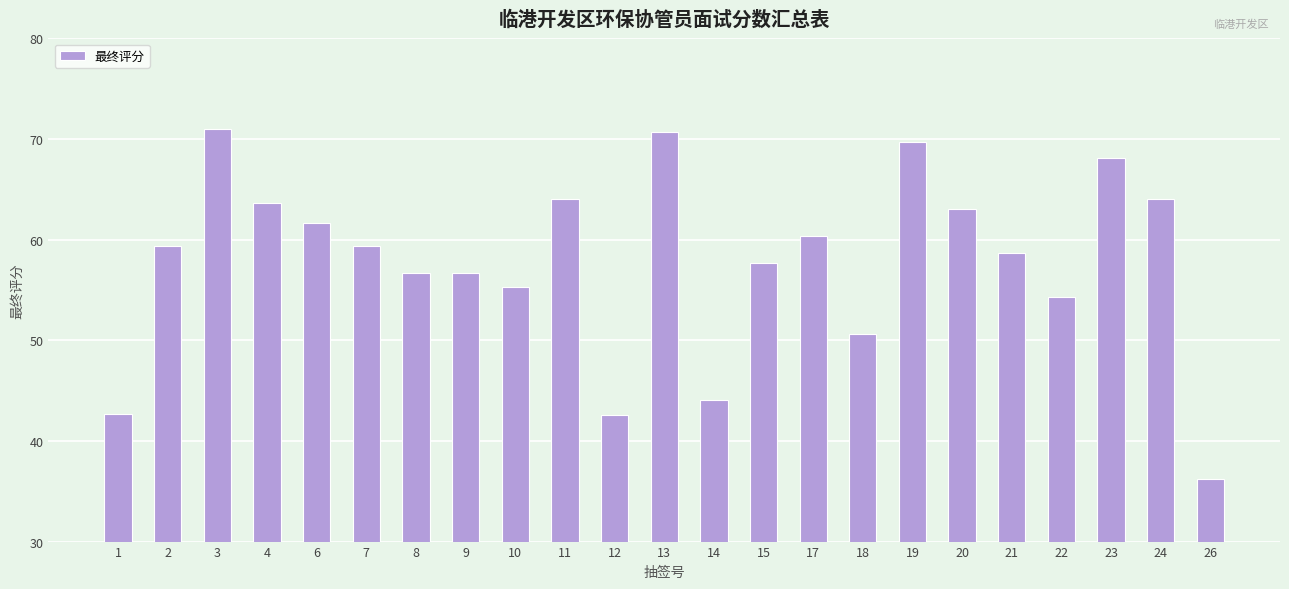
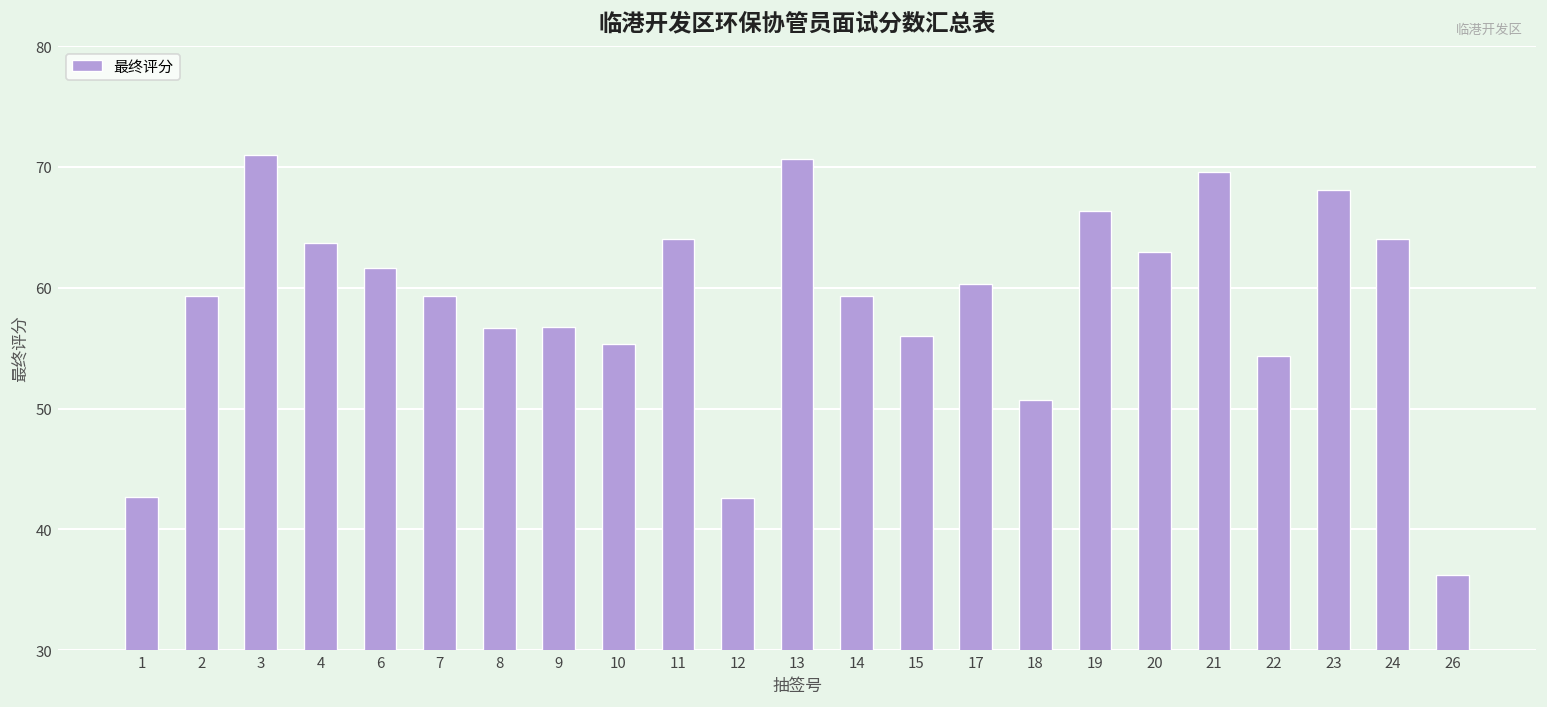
  {
    "1": 42.7,
    "2": 59.3,
    "3": 71.0,
    "4": 63.7,
    "6": 61.7,
    "7": 59.3,
    "8": 56.7,
    "9": 56.7,
    "10": 55.3,
    "11": 64.0,
    "12": 42.6,
    "13": 70.7,
-   "14": 44.0,
-   "15": 57.7,
+   "14": 59.3,
+   "15": 56.0,
    "17": 60.3,
    "18": 50.7,
-   "19": 69.7,
+   "19": 66.3,
    "20": 63.0,
-   "21": 58.7,
+   "21": 69.6,
    "22": 54.3,
    "23": 68.1,
    "24": 64.0,
    "26": 36.2
  }
